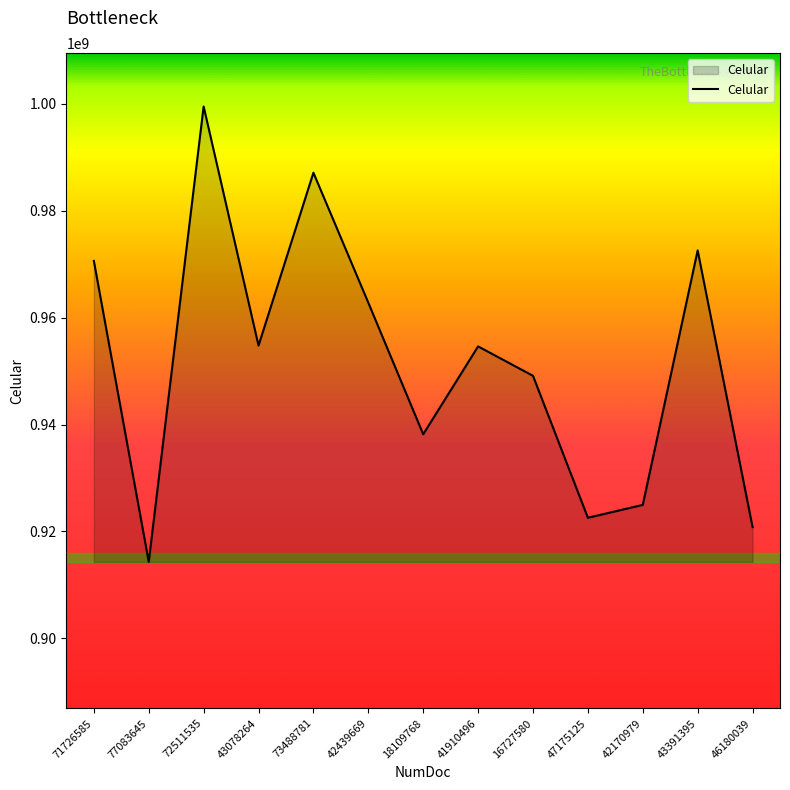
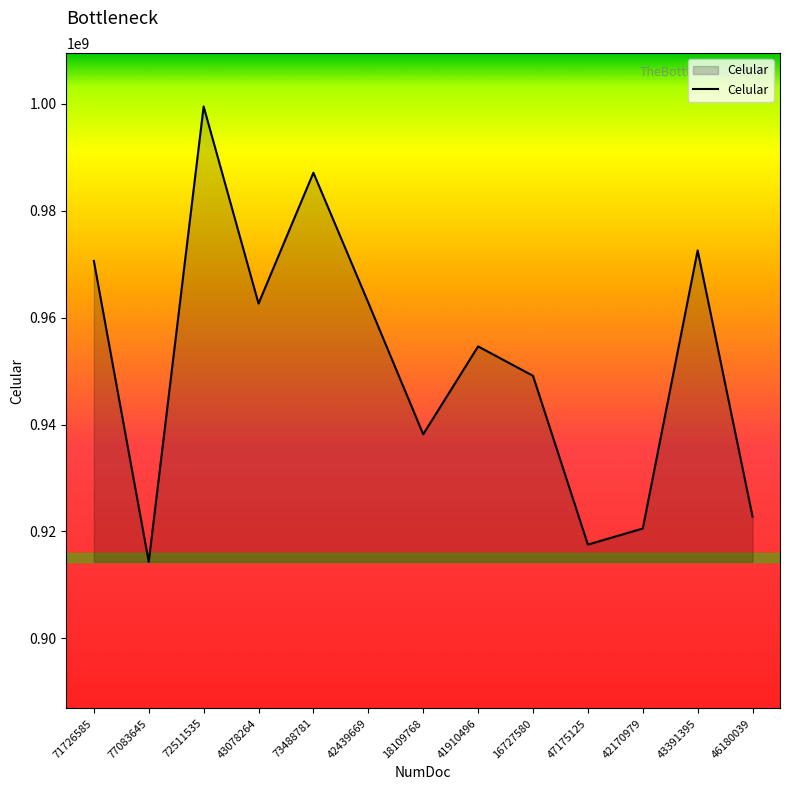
  {
    "71726585": 971000000,
    "77083645": 914000000,
    "72511535": 1000000000,
-   "43078264": 955000000,
+   "43078264": 963000000,
    "73488781": 987000000,
    "42439669": 963000000,
    "18109768": 938000000,
    "41910496": 955000000,
    "16727580": 949000000,
-   "47175125": 923000000,
-   "42170979": 925000000,
+   "47175125": 918000000,
+   "42170979": 921000000,
    "43391395": 973000000,
-   "46180039": 921000000
+   "46180039": 923000000
  }
